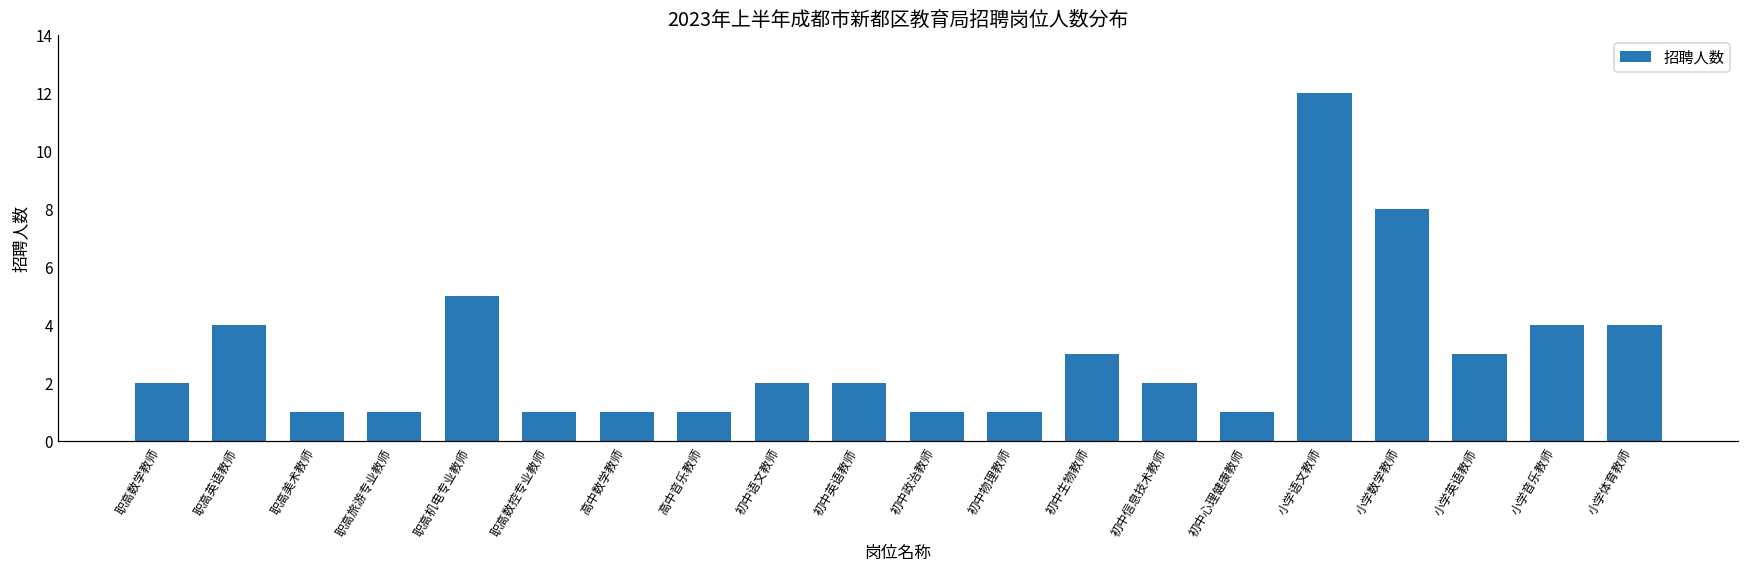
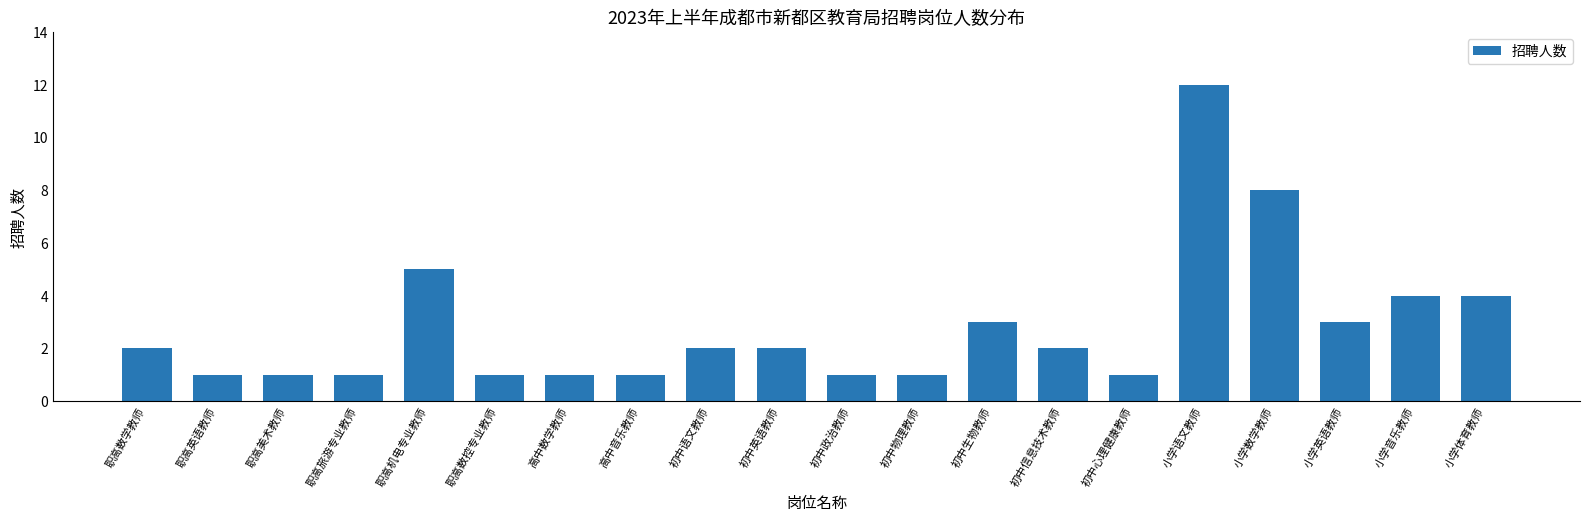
  {
    "职高数学教师": 2,
-   "职高英语教师": 4,
+   "职高英语教师": 1,
    "职高美术教师": 1,
    "职高旅游专业教师": 1,
    "职高机电专业教师": 5,
    "职高数控专业教师": 1,
    "高中数学教师": 1,
    "高中音乐教师": 1,
    "初中语文教师": 2,
    "初中英语教师": 2,
    "初中政治教师": 1,
    "初中物理教师": 1,
    "初中生物教师": 3,
    "初中信息技术教师": 2,
    "初中心理健康教师": 1,
    "小学语文教师": 12,
    "小学数学教师": 8,
    "小学英语教师": 3,
    "小学音乐教师": 4,
    "小学体育教师": 4
  }
